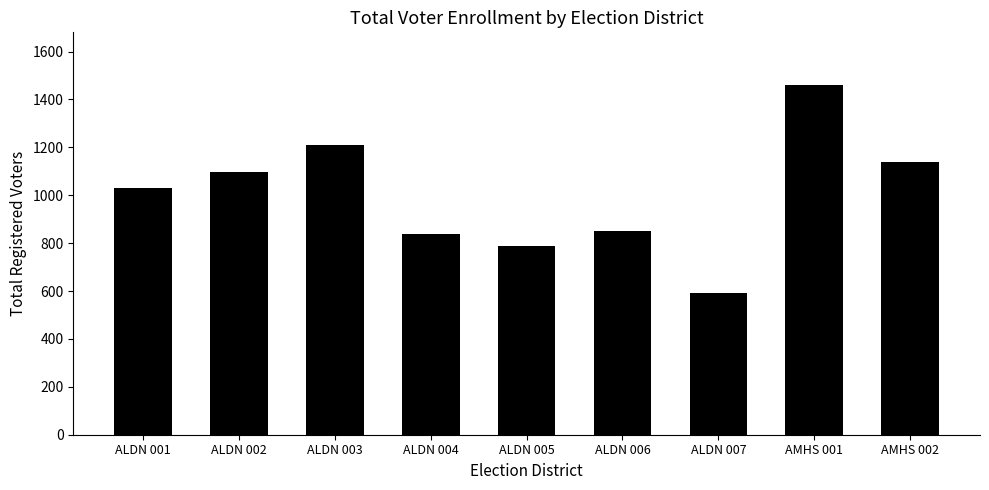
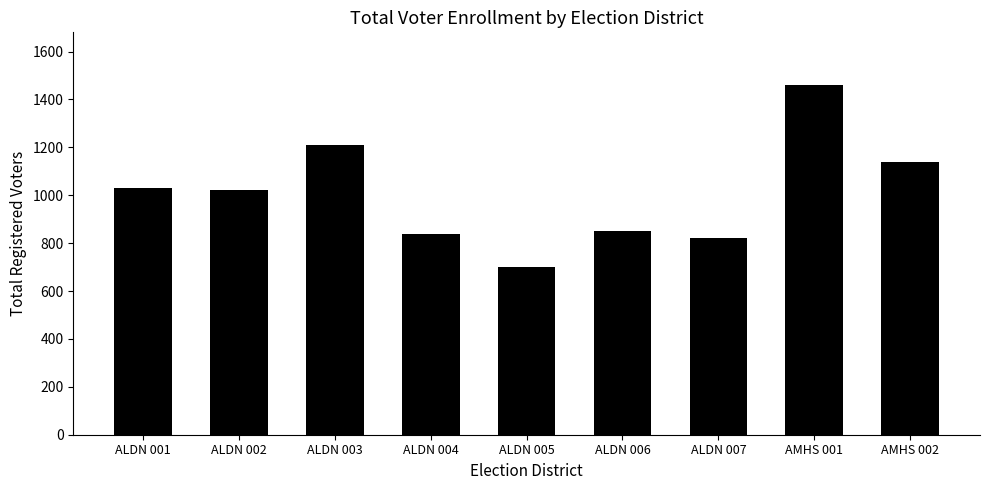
  {
    "ALDN 001": 1030,
-   "ALDN 002": 1100,
+   "ALDN 002": 1020,
    "ALDN 003": 1210,
    "ALDN 004": 840,
-   "ALDN 005": 790,
+   "ALDN 005": 700,
    "ALDN 006": 850,
-   "ALDN 007": 590,
+   "ALDN 007": 820,
    "AMHS 001": 1460,
    "AMHS 002": 1140
  }
